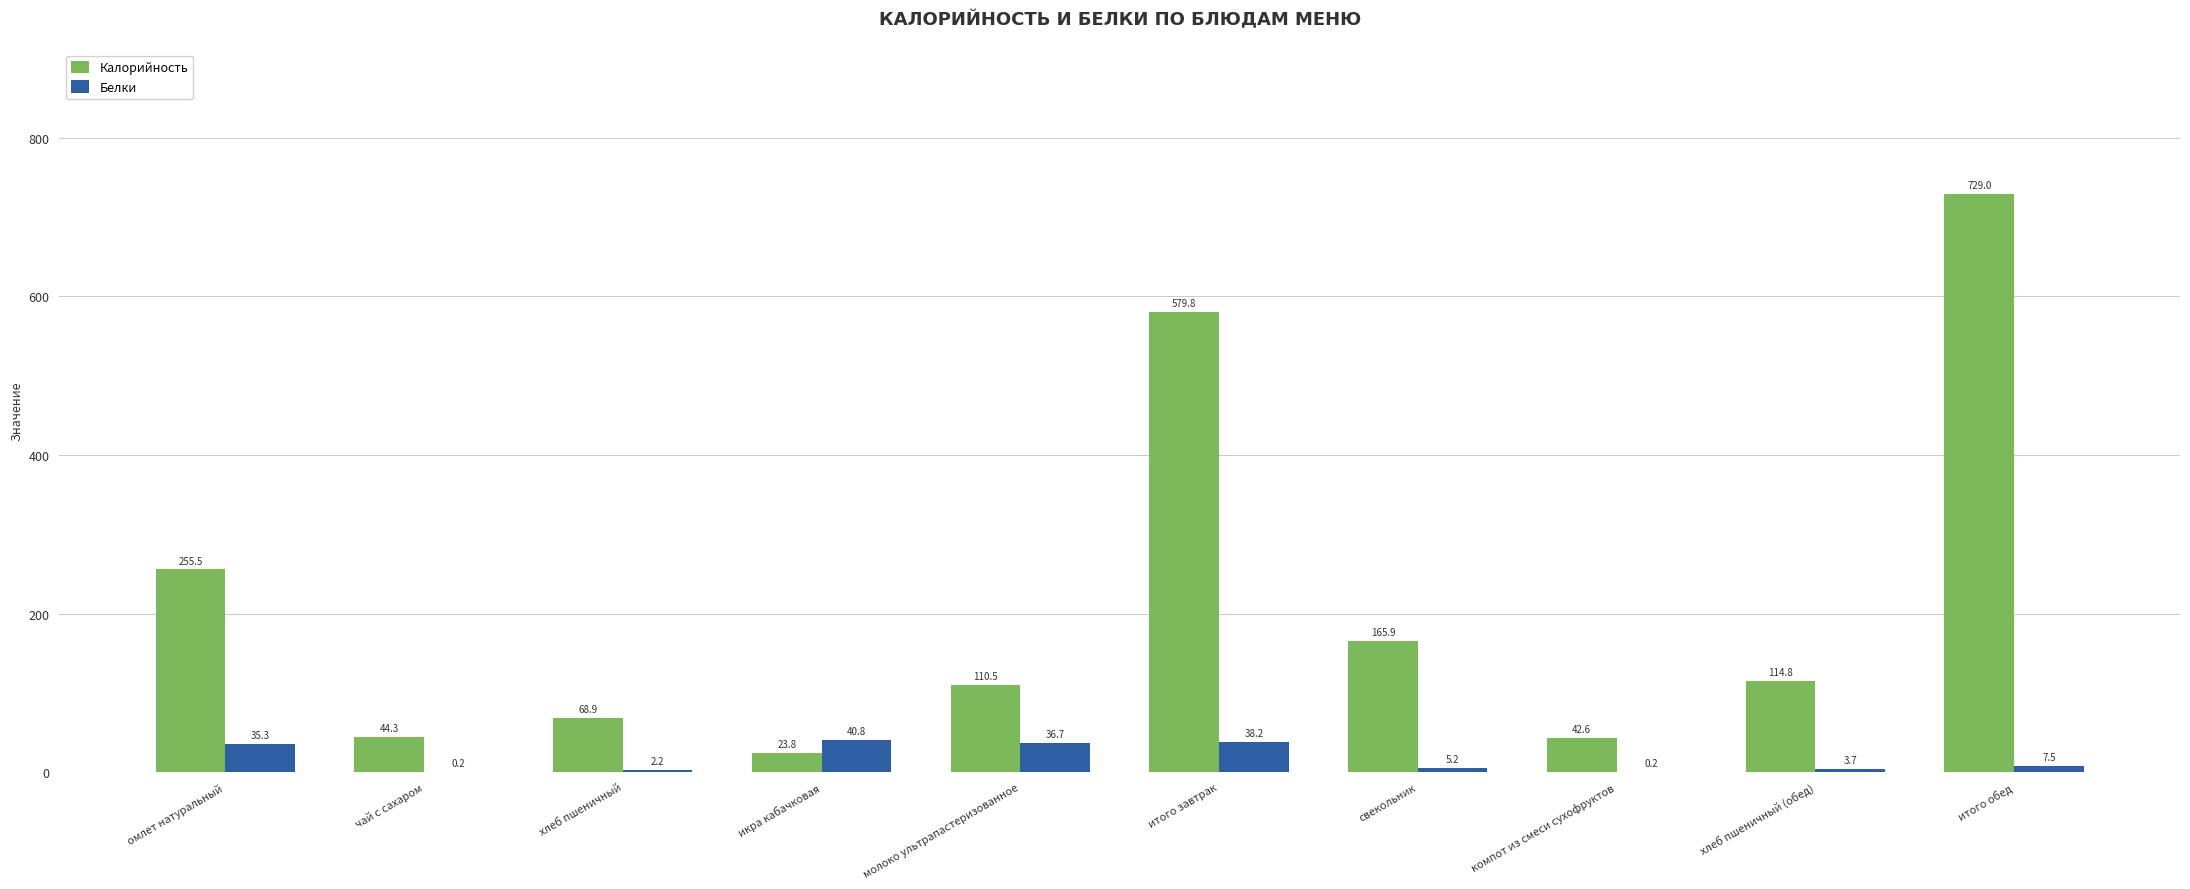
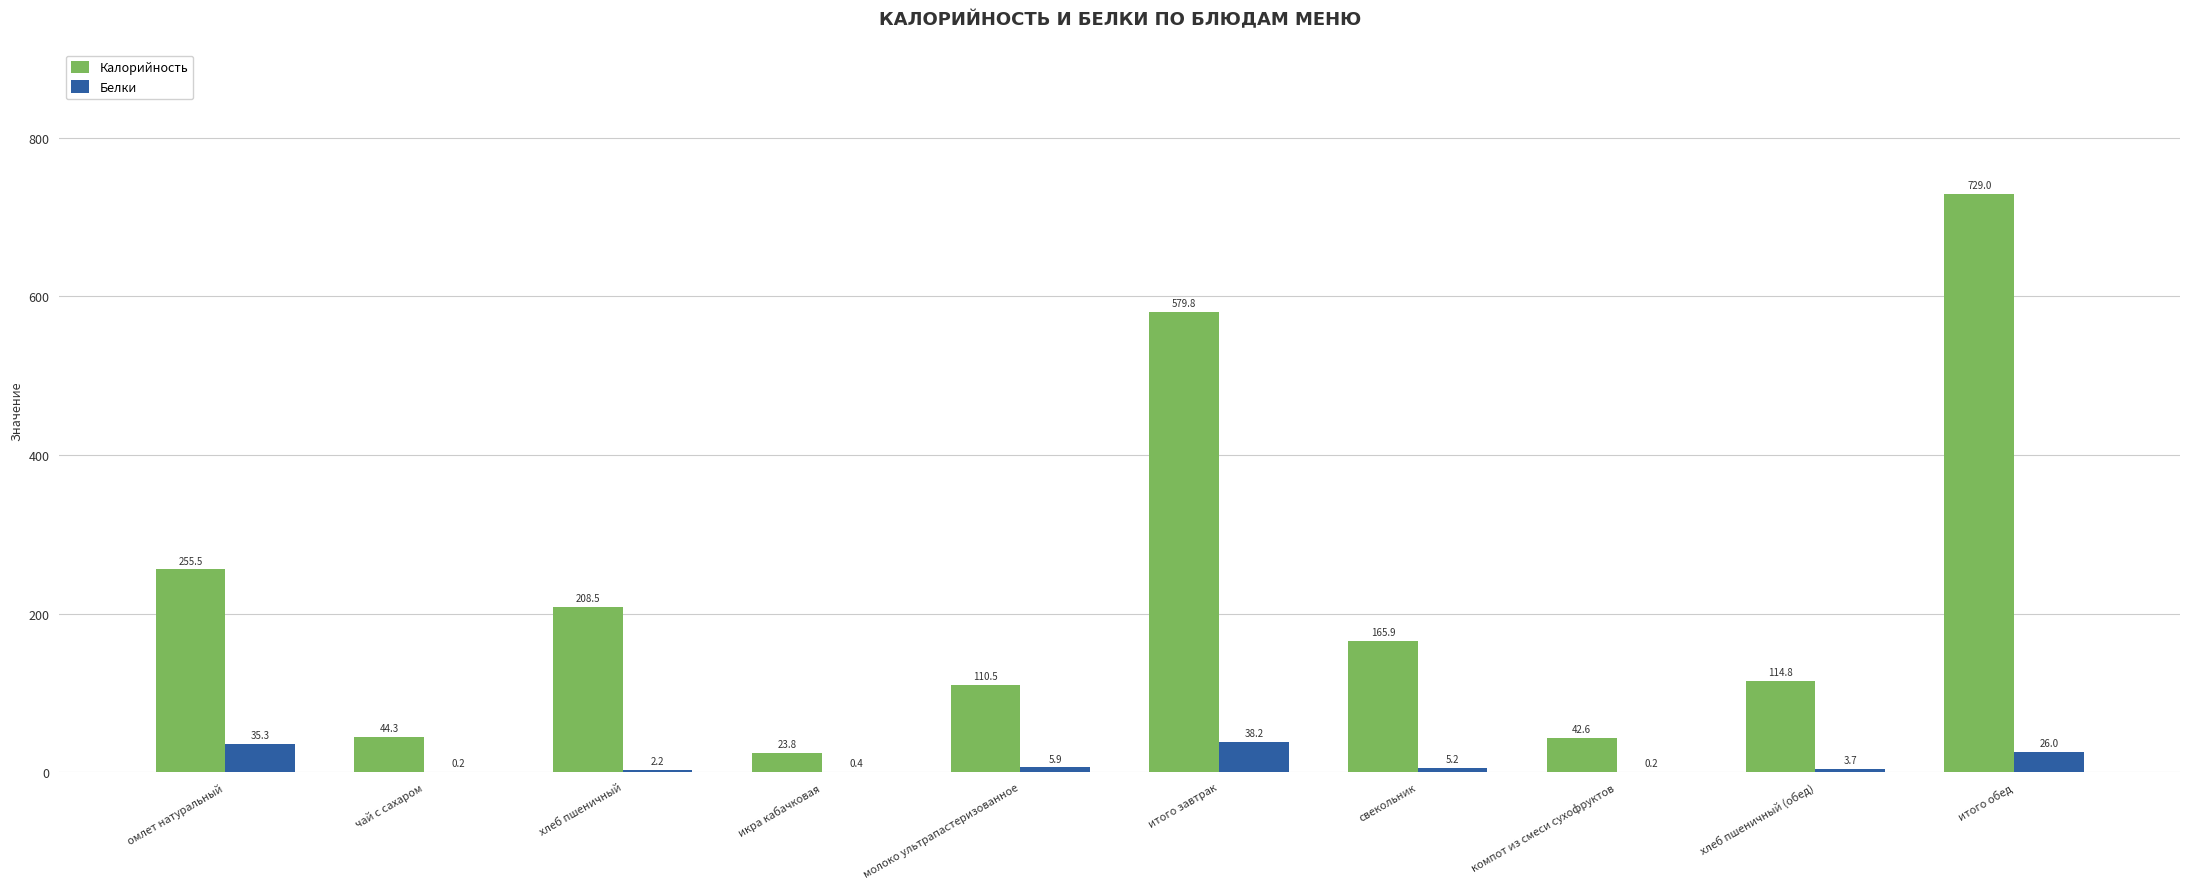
  {
    "Калорийность": {
      "омлет натуральный": 255.5,
      "чай с сахаром": 44.3,
-     "хлеб пшеничный": 68.9,
+     "хлеб пшеничный": 208.5,
      "икра кабачковая": 23.8,
      "молоко ультрапастеризованное": 110.5,
      "итого завтрак": 579.8,
      "свекольник": 165.9,
      "компот из смеси сухофруктов": 42.6,
      "хлеб пшеничный (обед)": 114.8,
      "итого обед": 729.0
    },
    "Белки": {
      "омлет натуральный": 35.3,
      "чай с сахаром": 0.2,
      "хлеб пшеничный": 2.2,
-     "икра кабачковая": 40.8,
-     "молоко ультрапастеризованное": 36.7,
+     "икра кабачковая": 0.4,
+     "молоко ультрапастеризованное": 5.9,
      "итого завтрак": 38.2,
      "свекольник": 5.2,
      "компот из смеси сухофруктов": 0.2,
      "хлеб пшеничный (обед)": 3.7,
-     "итого обед": 7.5
+     "итого обед": 26.0
    }
  }
